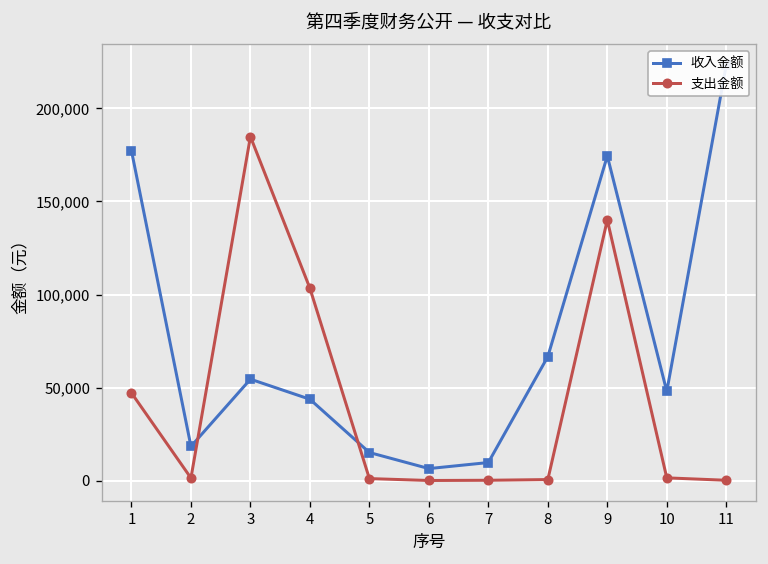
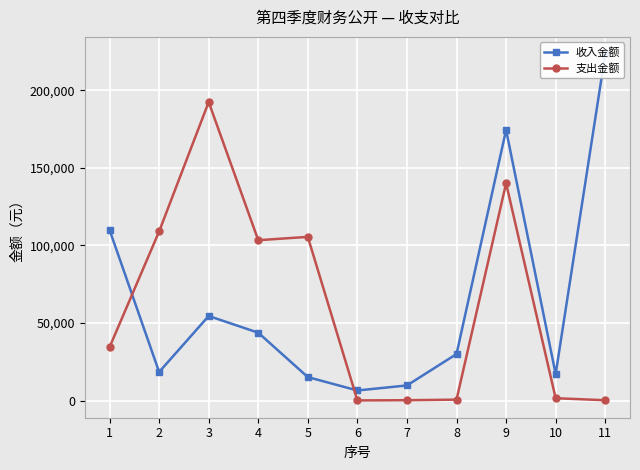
  {
    "收入金额": {
-     "1": "177,000",
+     "1": "110,000",
      "2": "18,000",
      "3": "55,000",
      "4": "44,000",
      "5": "15,000",
      "6": "7,000",
      "7": "10,000",
-     "8": "67,000",
+     "8": "30,000",
      "9": "174,000",
-     "10": "48,000"
+     "10": "17,000"
    },
    "支出金额": {
-     "1": "47,000",
-     "2": "2,000",
-     "3": "185,000",
+     "1": "34,000",
+     "2": "109,000",
+     "3": "192,000",
      "4": "103,000",
-     "5": "1,000",
+     "5": "106,000",
      "6": "0",
      "7": "0",
      "8": "1,000",
      "9": "140,000",
      "10": "2,000",
      "11": "0"
    }
  }
